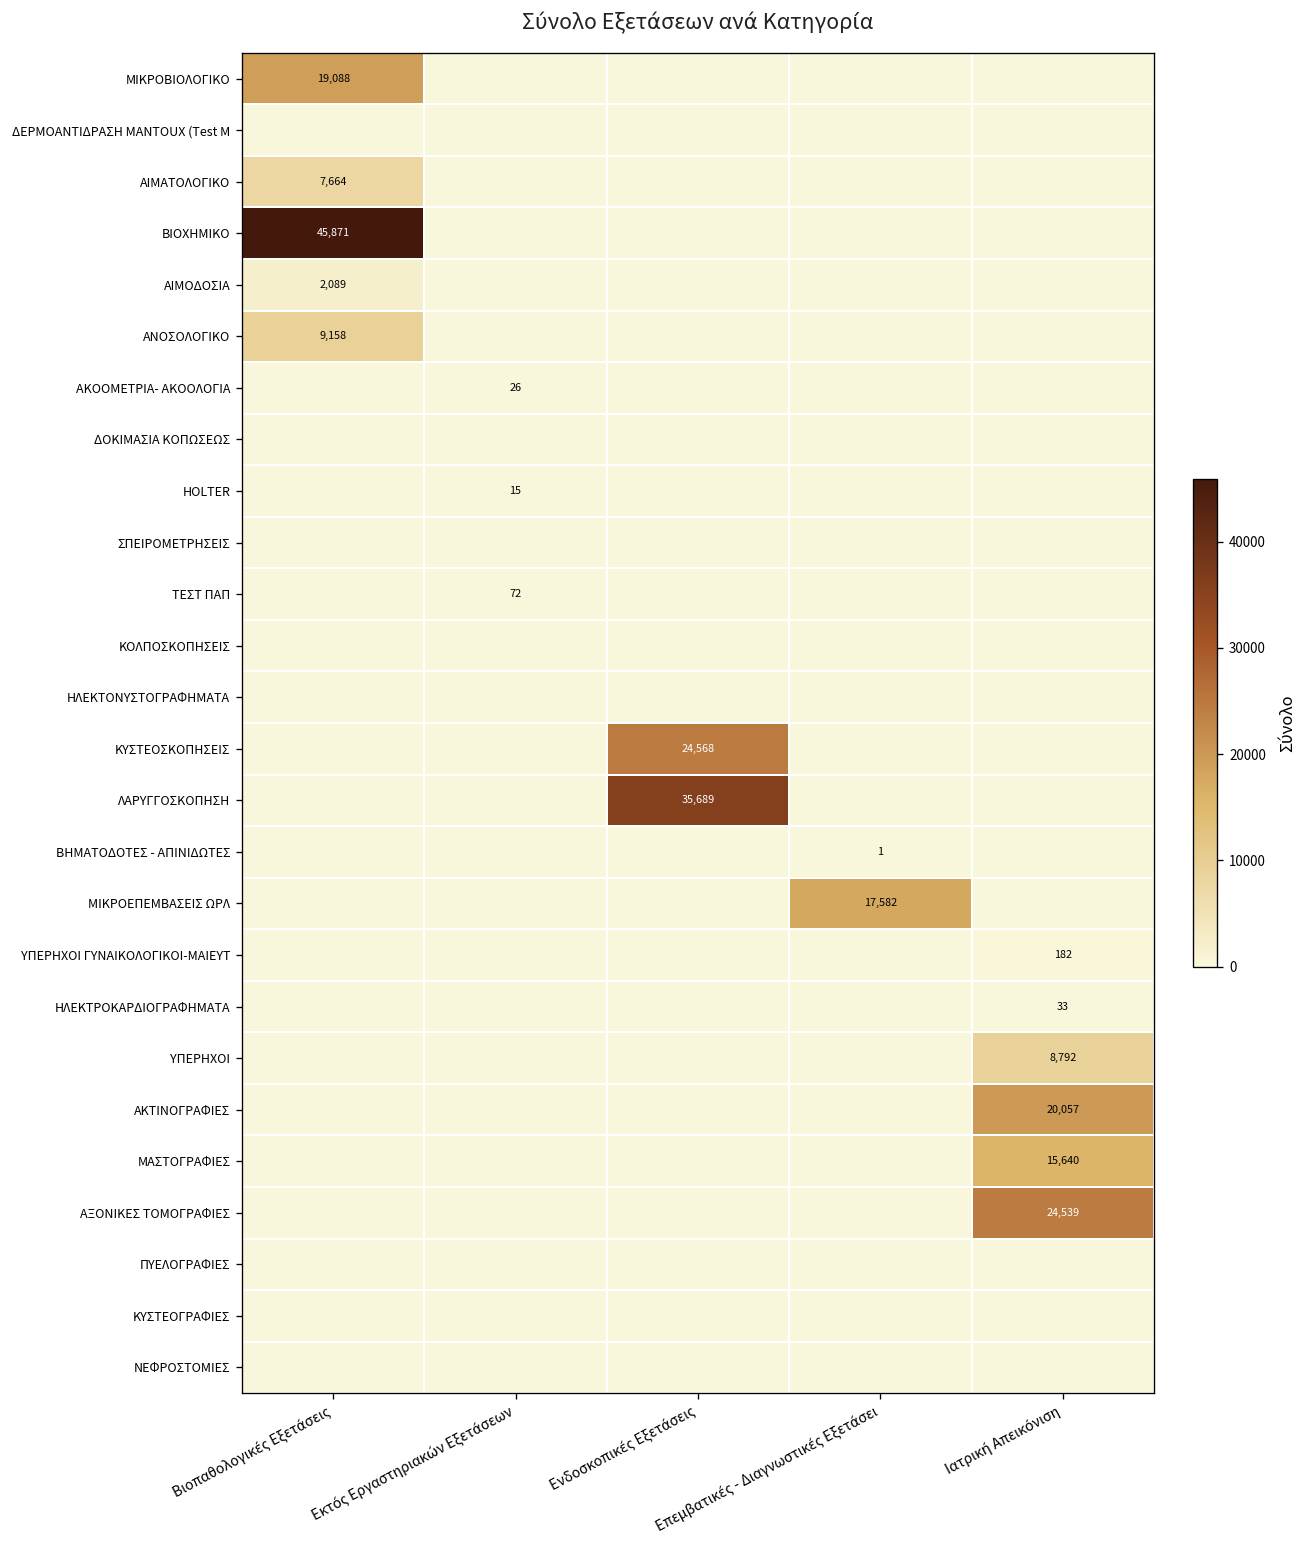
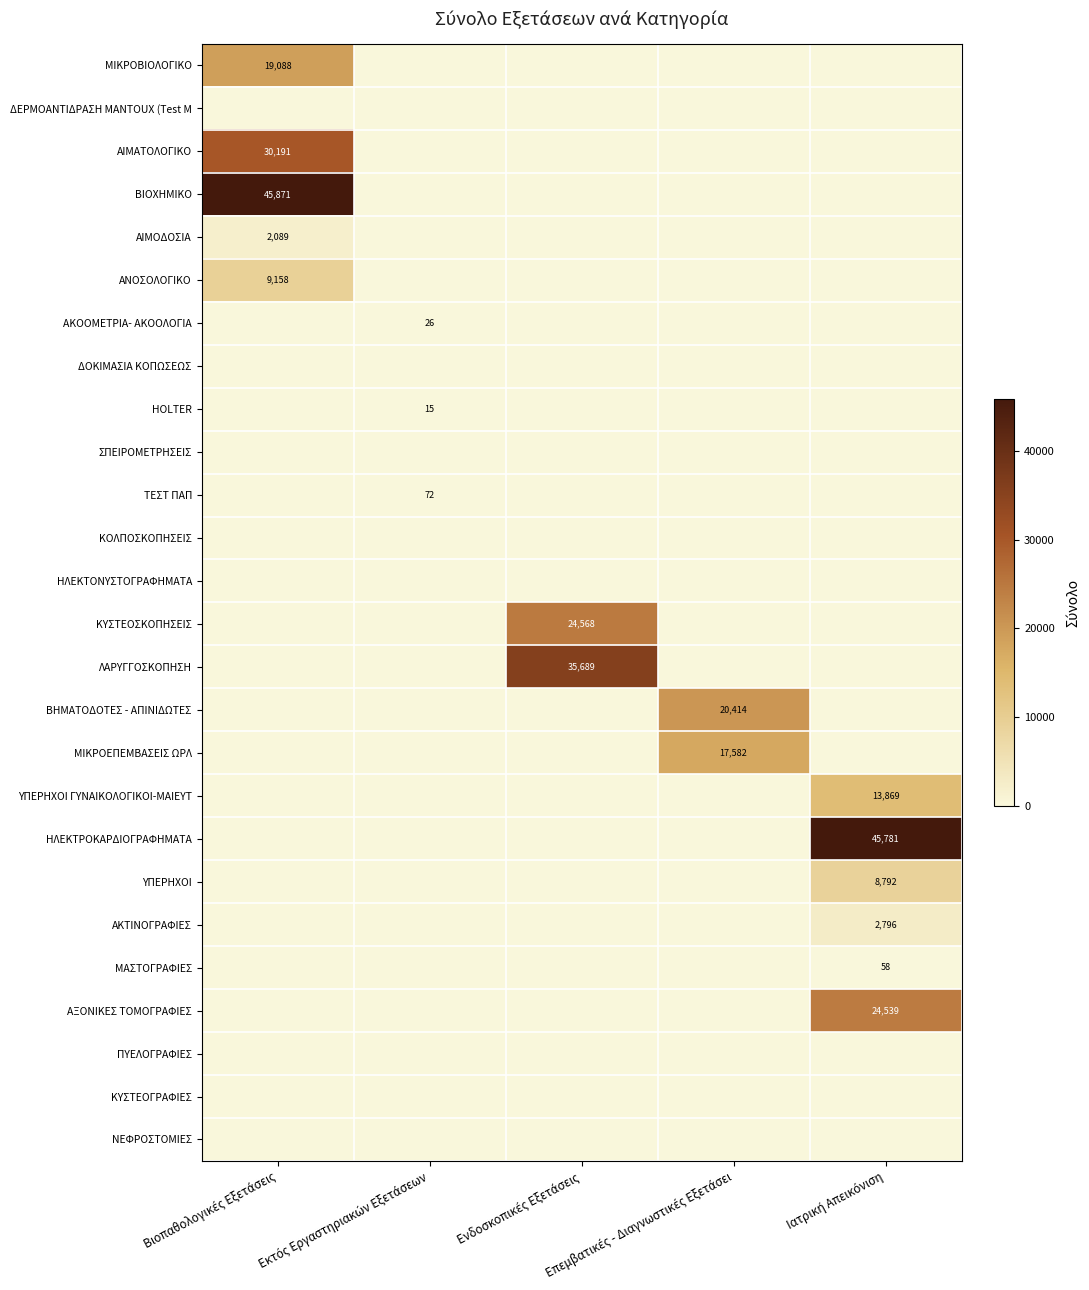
  {
    "ΜΙΚΡΟΒΙΟΛΟΓΙΚΟ": {
      "Βιοπαθολογικές Εξετάσεις": "19,088"
    },
    "ΑΙΜΑΤΟΛΟΓΙΚΟ": {
-     "Βιοπαθολογικές Εξετάσεις": "7,664"
+     "Βιοπαθολογικές Εξετάσεις": "30,191"
    },
    "ΒΙΟΧΗΜΙΚΟ": {
      "Βιοπαθολογικές Εξετάσεις": "45,871"
    },
    "ΑΙΜΟΔΟΣΙΑ": {
      "Βιοπαθολογικές Εξετάσεις": "2,089"
    },
    "ΑΝΟΣΟΛΟΓΙΚΟ": {
      "Βιοπαθολογικές Εξετάσεις": "9,158"
    },
    "ΑΚΟΟΜΕΤΡΙΑ- ΑΚΟΟΛΟΓΙΑ": {
      "Εκτός Εργαστηριακών Εξετάσεων": "26"
    },
    "HOLTER": {
      "Εκτός Εργαστηριακών Εξετάσεων": "15"
    },
    "ΤΕΣΤ ΠΑΠ": {
      "Εκτός Εργαστηριακών Εξετάσεων": "72"
    },
    "ΚΥΣΤΕΟΣΚΟΠΗΣΕΙΣ": {
      "Ενδοσκοπικές Εξετάσεις": "24,568"
    },
    "ΛΑΡΥΓΓΟΣΚΟΠΗΣΗ": {
      "Ενδοσκοπικές Εξετάσεις": "35,689"
    },
    "ΒΗΜΑΤΟΔΟΤΕΣ - ΑΠΙΝΙΔΩΤΕΣ": {
-     "Επεμβατικές - Διαγνωστικές Εξετάσει": "1"
+     "Επεμβατικές - Διαγνωστικές Εξετάσει": "20,414"
    },
    "ΜΙΚΡΟΕΠΕΜΒΑΣΕΙΣ ΩΡΛ": {
      "Επεμβατικές - Διαγνωστικές Εξετάσει": "17,582"
    },
    "ΥΠΕΡΗΧΟΙ ΓΥΝΑΙΚΟΛΟΓΙΚΟΙ-ΜΑΙΕΥΤ": {
-     "Ιατρική Απεικόνιση": "182"
+     "Ιατρική Απεικόνιση": "13,869"
    },
    "ΗΛΕΚΤΡΟΚΑΡΔΙΟΓΡΑΦΗΜΑΤΑ": {
-     "Ιατρική Απεικόνιση": "33"
+     "Ιατρική Απεικόνιση": "45,781"
    },
    "ΥΠΕΡΗΧΟΙ": {
      "Ιατρική Απεικόνιση": "8,792"
    },
    "ΑΚΤΙΝΟΓΡΑΦΙΕΣ": {
-     "Ιατρική Απεικόνιση": "20,057"
+     "Ιατρική Απεικόνιση": "2,796"
    },
    "ΜΑΣΤΟΓΡΑΦΙΕΣ": {
-     "Ιατρική Απεικόνιση": "15,640"
+     "Ιατρική Απεικόνιση": "58"
    },
    "ΑΞΟΝΙΚΕΣ ΤΟΜΟΓΡΑΦΙΕΣ": {
      "Ιατρική Απεικόνιση": "24,539"
    }
  }
